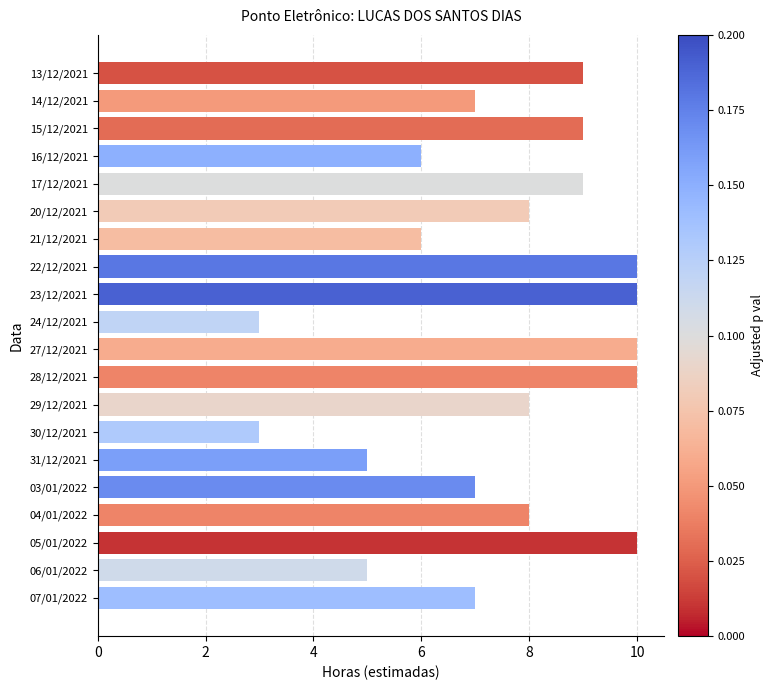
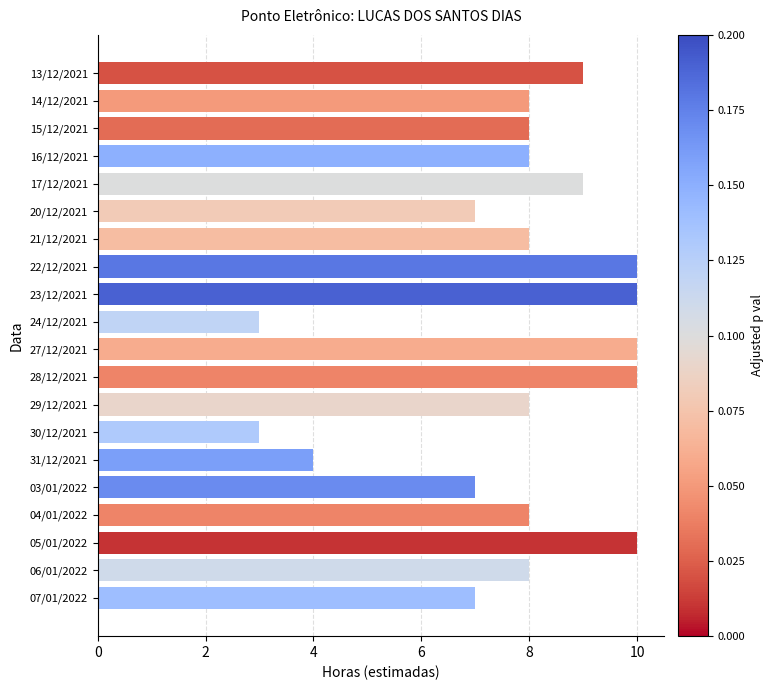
  {
    "13/12/2021": 9,
-   "14/12/2021": 7,
-   "15/12/2021": 9,
-   "16/12/2021": 6,
+   "14/12/2021": 8,
+   "15/12/2021": 8,
+   "16/12/2021": 8,
    "17/12/2021": 9,
-   "20/12/2021": 8,
-   "21/12/2021": 6,
+   "20/12/2021": 7,
+   "21/12/2021": 8,
    "22/12/2021": 10,
    "23/12/2021": 10,
    "24/12/2021": 3,
    "27/12/2021": 10,
    "28/12/2021": 10,
    "29/12/2021": 8,
    "30/12/2021": 3,
-   "31/12/2021": 5,
+   "31/12/2021": 4,
    "03/01/2022": 7,
    "04/01/2022": 8,
    "05/01/2022": 10,
-   "06/01/2022": 5,
+   "06/01/2022": 8,
    "07/01/2022": 7
  }
